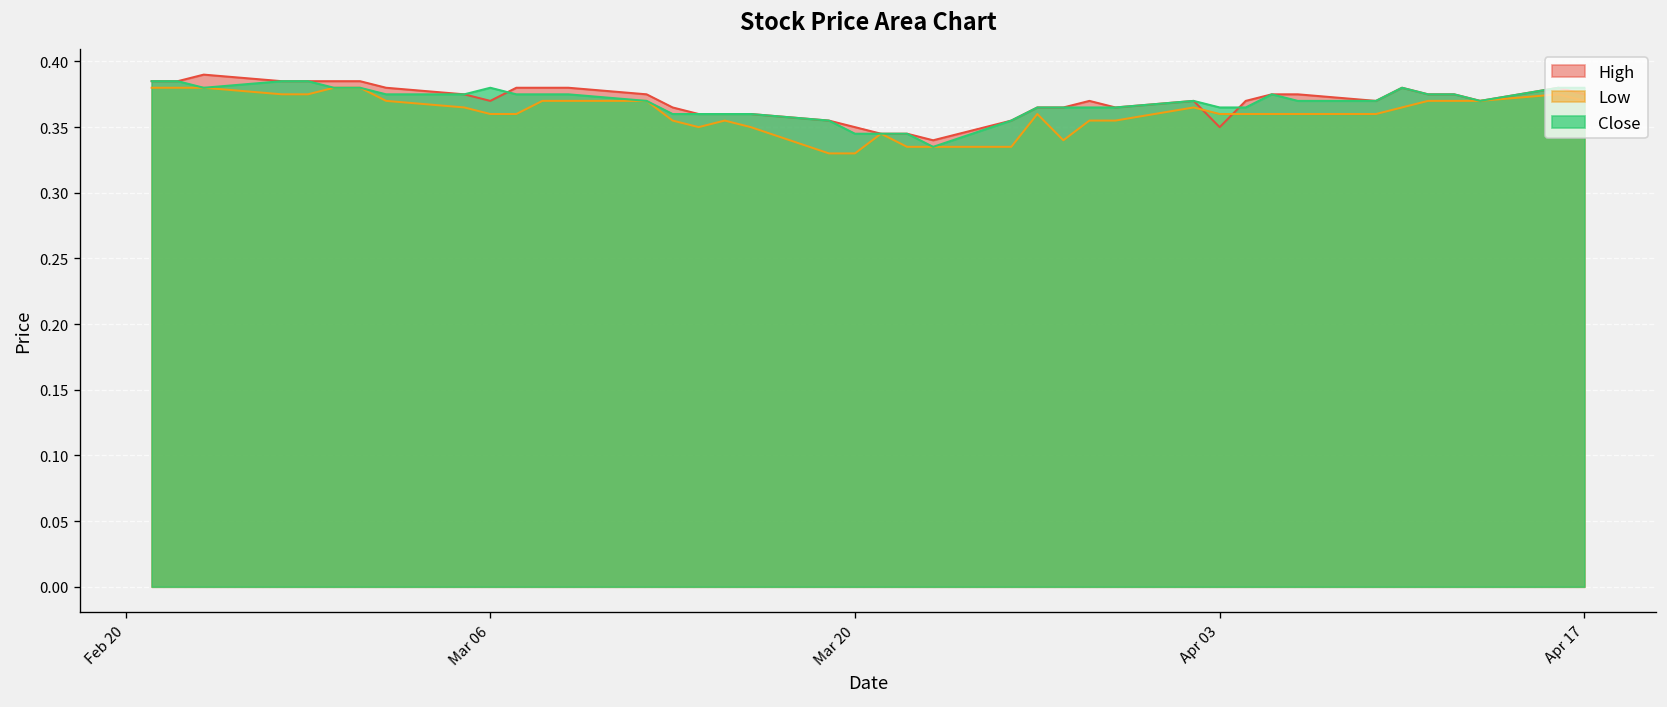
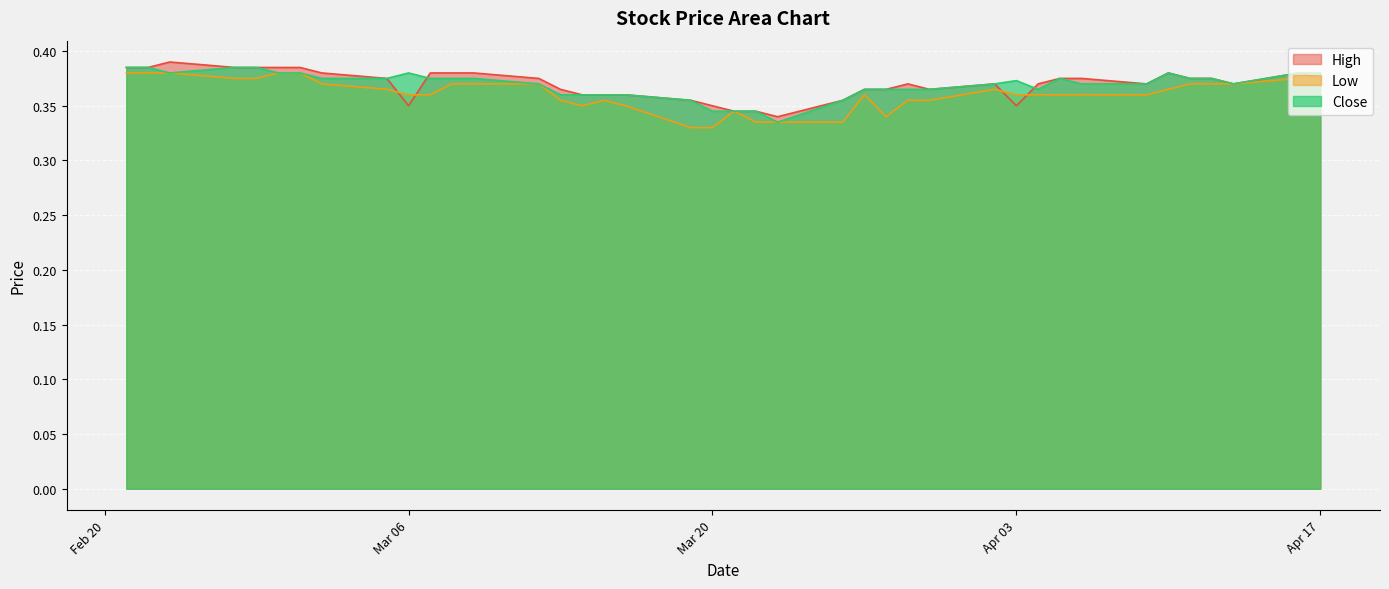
  {
    "High": {
-     "Mar 06": 0.37,
+     "Mar 06": 0.35,
      "Mar 20": 0.35,
      "Apr 03": 0.35
    },
    "Low": {
      "Mar 06": 0.360,
      "Mar 20": 0.330,
      "Apr 03": 0.360
    },
    "Close": {
      "Mar 06": 0.380,
      "Mar 20": 0.345,
-     "Apr 03": 0.365
+     "Apr 03": 0.373
    }
  }
